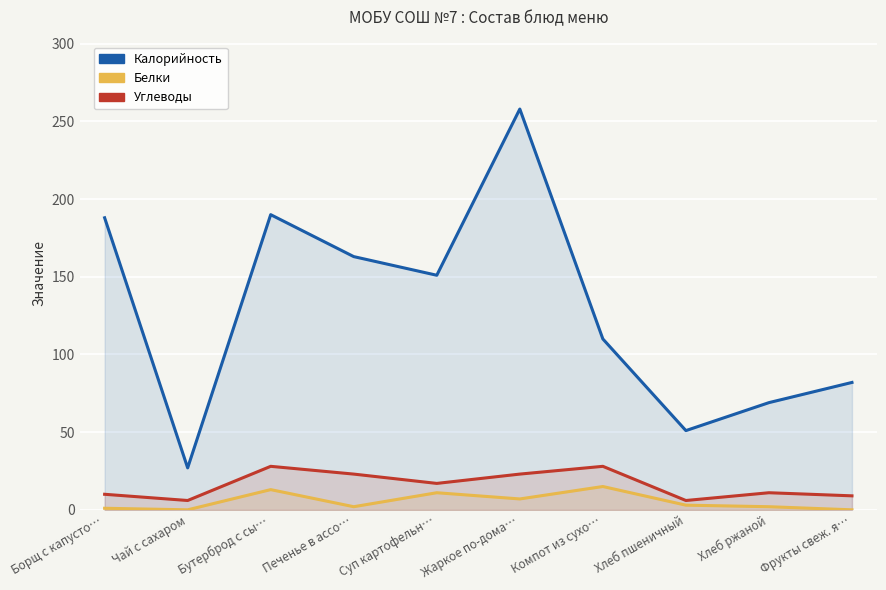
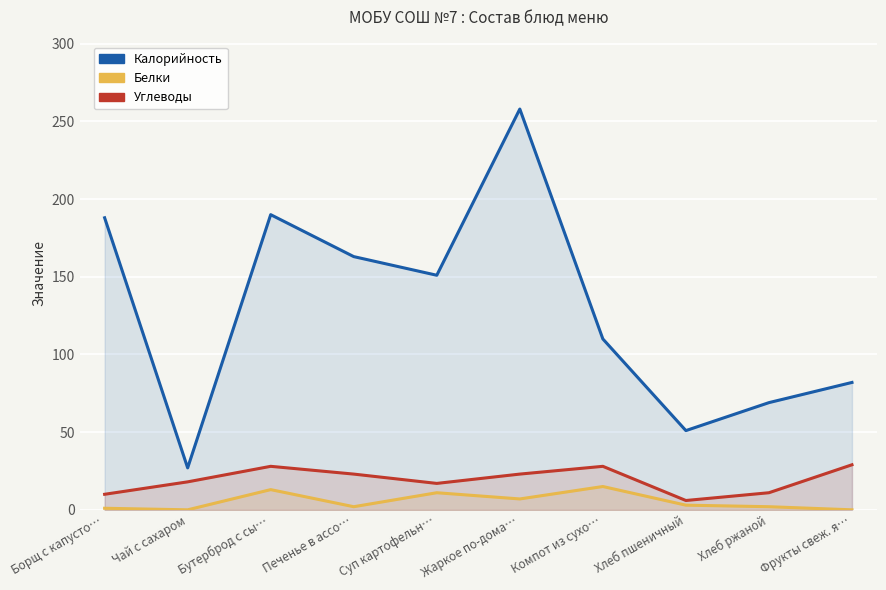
  {
    "Калорийность": {
      "Борщ с капусто…": 188,
      "Чай с сахаром": 27,
      "Бутерброд с сы…": 190,
      "Печенье в ассо…": 163,
      "Суп картофельн…": 151,
      "Жаркое по-дома…": 258,
      "Компот из сухо…": 110,
      "Хлеб пшеничный": 51,
      "Хлеб ржаной": 69,
      "Фрукты свеж. я…": 82
    },
    "Белки": {
      "Борщ с капусто…": 1,
      "Чай с сахаром": 0,
      "Бутерброд с сы…": 13,
      "Печенье в ассо…": 2,
      "Суп картофельн…": 11,
      "Жаркое по-дома…": 7,
      "Компот из сухо…": 15,
      "Хлеб пшеничный": 3,
      "Хлеб ржаной": 2,
      "Фрукты свеж. я…": 0
    },
    "Углеводы": {
      "Борщ с капусто…": 10,
-     "Чай с сахаром": 6,
+     "Чай с сахаром": 18,
      "Бутерброд с сы…": 28,
      "Печенье в ассо…": 23,
      "Суп картофельн…": 17,
      "Жаркое по-дома…": 23,
      "Компот из сухо…": 28,
      "Хлеб пшеничный": 6,
      "Хлеб ржаной": 11,
-     "Фрукты свеж. я…": 9
+     "Фрукты свеж. я…": 29
    }
  }
